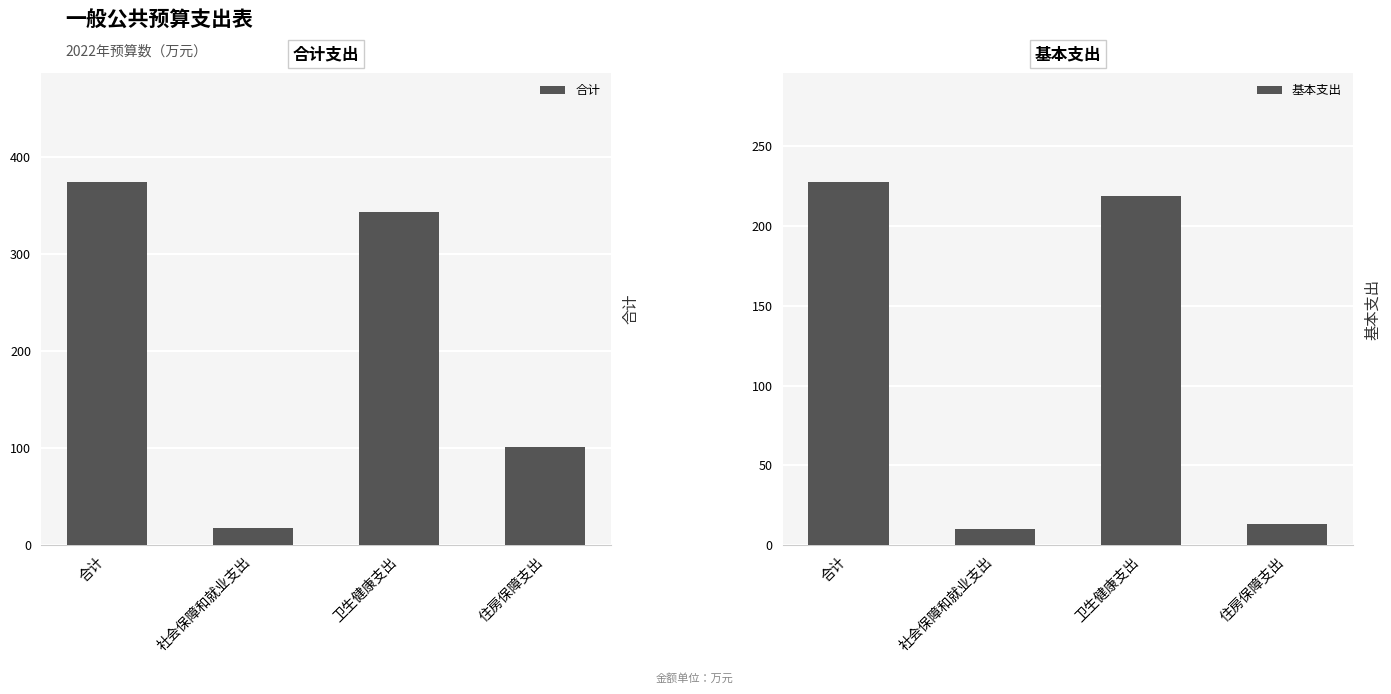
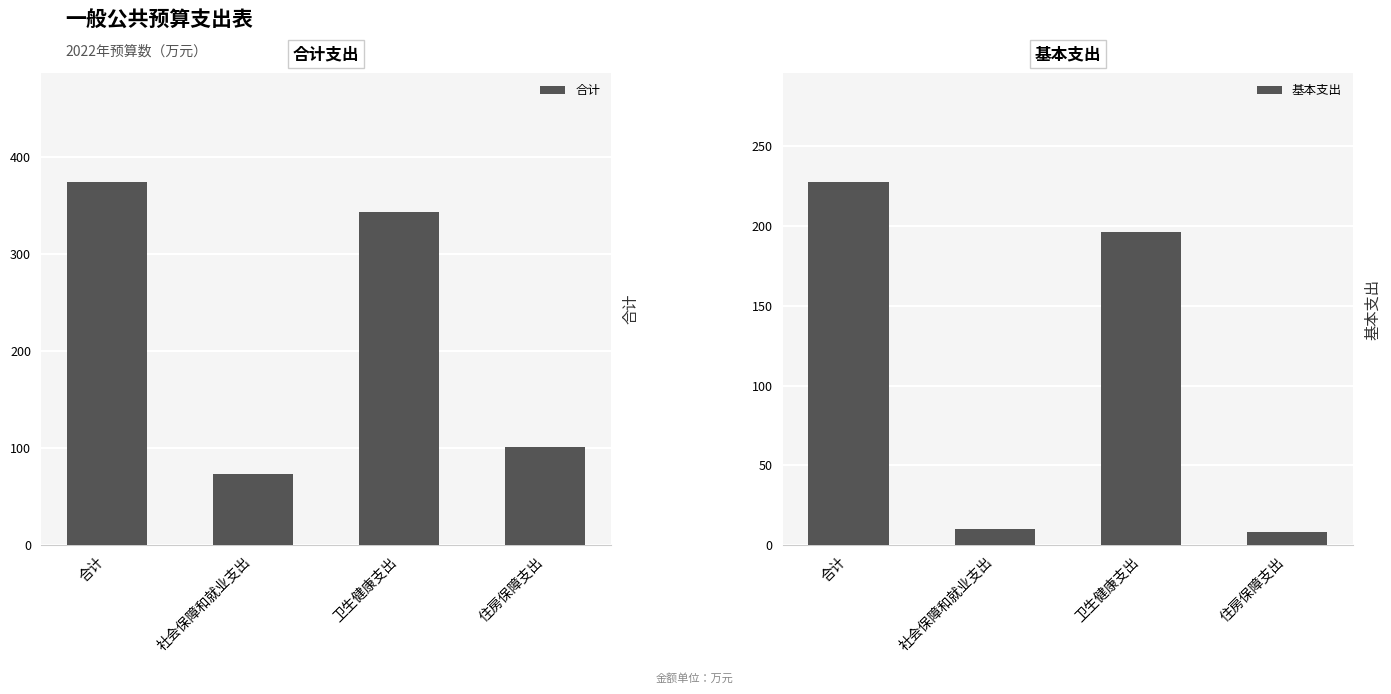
  {
    "合计支出": {
      "合计": 370,
-     "社会保障和就业支出": 20,
+     "社会保障和就业支出": 70,
      "卫生健康支出": 340,
      "住房保障支出": 100
    },
    "基本支出": {
      "合计": 228,
      "社会保障和就业支出": 10,
-     "卫生健康支出": 219,
-     "住房保障支出": 13
+     "卫生健康支出": 197,
+     "住房保障支出": 8
    }
  }
